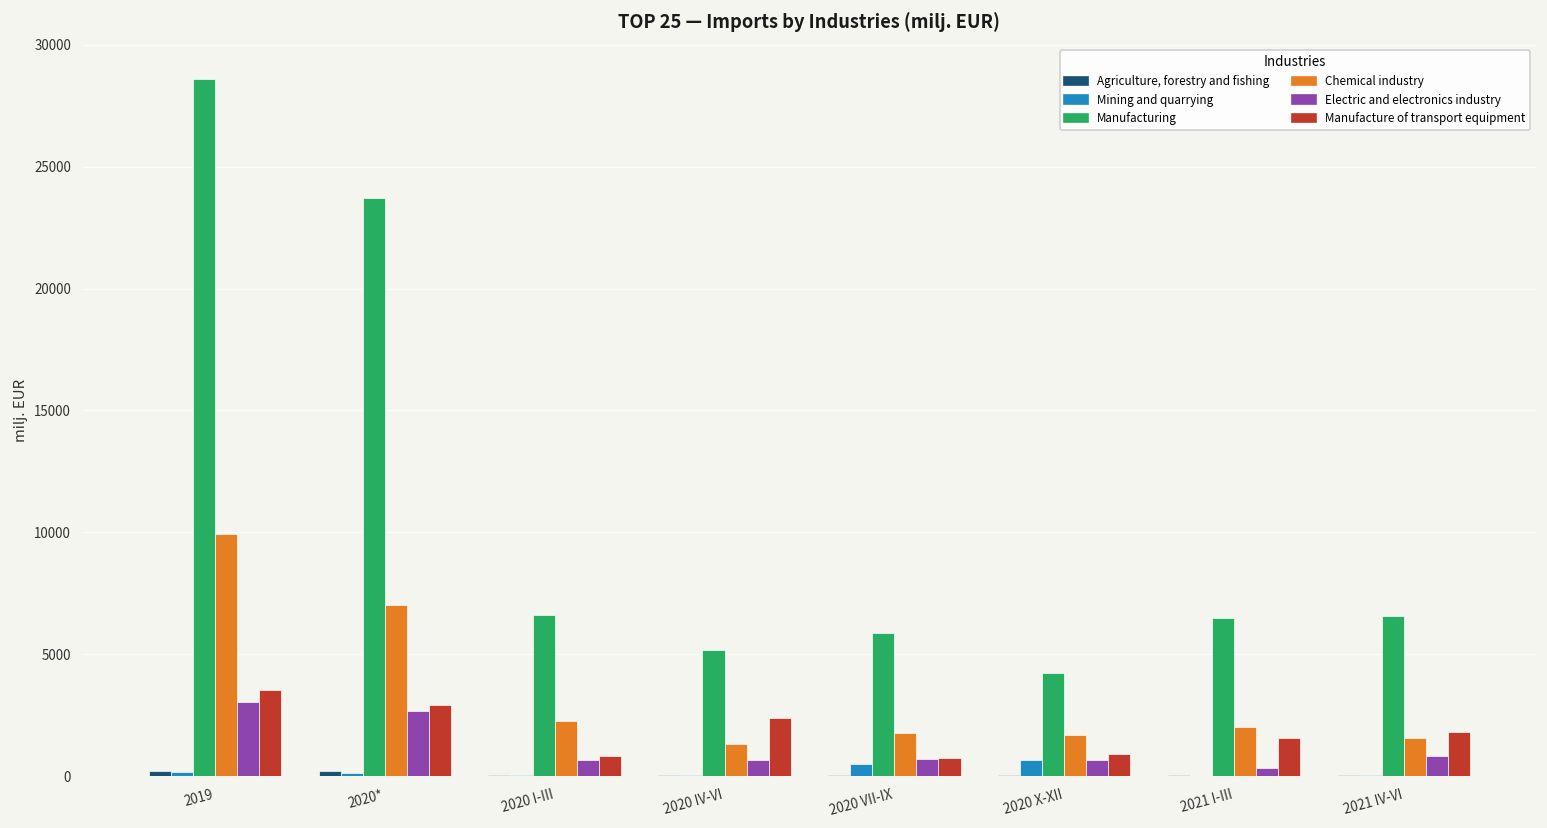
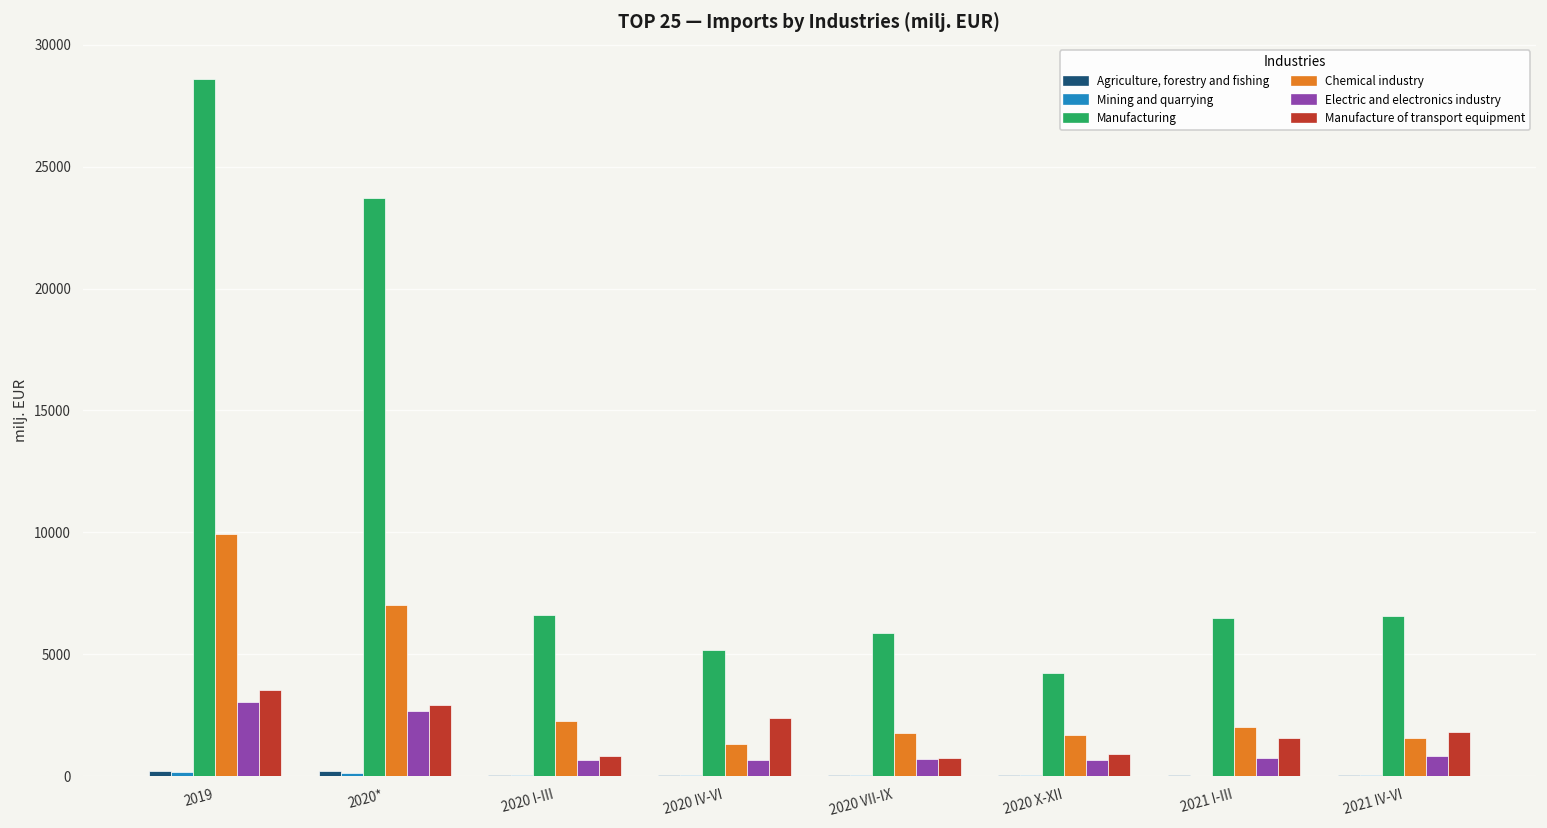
  {
    "Agriculture, forestry and fishing": {
      "2019": 200,
      "2020*": 200
    },
    "Mining and quarrying": {
      "2019": 200,
      "2020*": 100,
-     "2020 VII-IX": 500,
-     "2020 X-XII": 700
+     "2020 VII-IX": 0,
+     "2020 X-XII": 0
    },
    "Manufacturing": {
      "2019": 28600,
      "2020*": 23700,
      "2020 I-III": 6600,
      "2020 IV-VI": 5200,
      "2020 VII-IX": 5900,
      "2020 X-XII": 4200,
      "2021 I-III": 6500,
      "2021 IV-VI": 6600
    },
    "Chemical industry": {
      "2019": 9900,
      "2020*": 7000,
      "2020 I-III": 2300,
      "2020 IV-VI": 1300,
      "2020 VII-IX": 1800,
      "2020 X-XII": 1700,
      "2021 I-III": 2000,
      "2021 IV-VI": 1600
    },
    "Electric and electronics industry": {
      "2019": 3000,
      "2020*": 2700,
      "2020 I-III": 700,
      "2020 IV-VI": 600,
      "2020 VII-IX": 700,
      "2020 X-XII": 600,
-     "2021 I-III": 300,
+     "2021 I-III": 700,
      "2021 IV-VI": 800
    },
    "Manufacture of transport equipment": {
      "2019": 3500,
      "2020*": 2900,
      "2020 I-III": 800,
      "2020 IV-VI": 2400,
      "2020 VII-IX": 800,
      "2020 X-XII": 900,
      "2021 I-III": 1600,
      "2021 IV-VI": 1800
    }
  }
